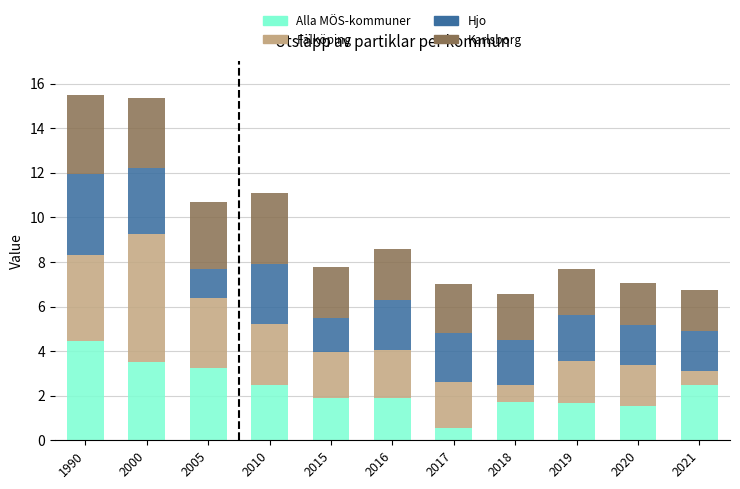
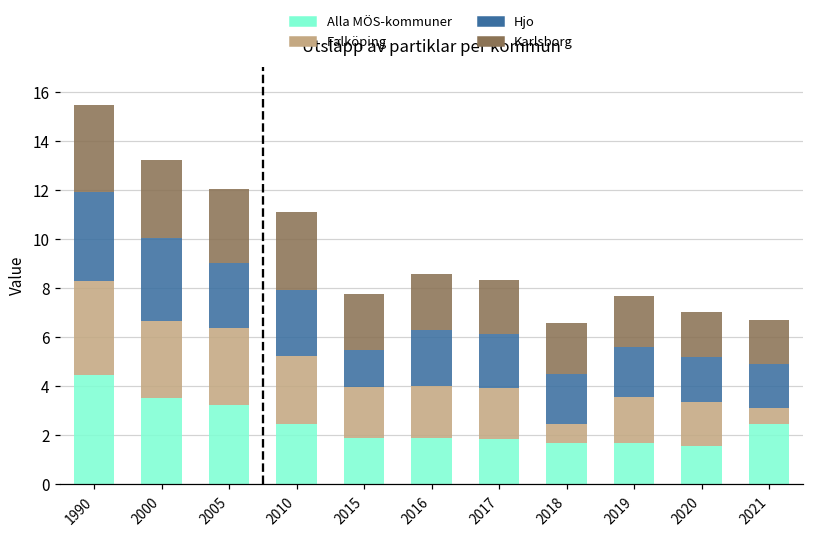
  {
    "Alla MÖS-kommuner": {
      "1990": 4.5,
      "2000": 3.5,
      "2005": 3.2,
      "2010": 2.5,
      "2015": 1.9,
      "2016": 1.9,
-     "2017": 0.6,
+     "2017": 1.9,
      "2018": 1.7,
      "2019": 1.7,
      "2020": 1.5,
      "2021": 2.5
    },
    "Falköping": {
      "1990": 3.8,
-     "2000": 5.8,
+     "2000": 3.1,
      "2005": 3.1,
      "2010": 2.8,
      "2015": 2.1,
      "2016": 2.1,
      "2017": 2.1,
      "2018": 0.8,
      "2019": 1.9,
      "2020": 1.8,
      "2021": 0.6
    },
    "Hjo": {
      "1990": 3.6,
-     "2000": 2.9,
-     "2005": 1.3,
+     "2000": 3.4,
+     "2005": 2.7,
      "2010": 2.7,
      "2015": 1.5,
      "2016": 2.3,
      "2017": 2.2,
      "2018": 2.0,
      "2019": 2.1,
      "2020": 1.8,
      "2021": 1.8
    },
    "Karlsborg": {
      "1990": 3.5,
      "2000": 3.2,
      "2005": 3.0,
      "2010": 3.2,
      "2015": 2.3,
      "2016": 2.3,
      "2017": 2.2,
      "2018": 2.1,
      "2019": 2.1,
      "2020": 1.8,
      "2021": 1.8
    }
  }
